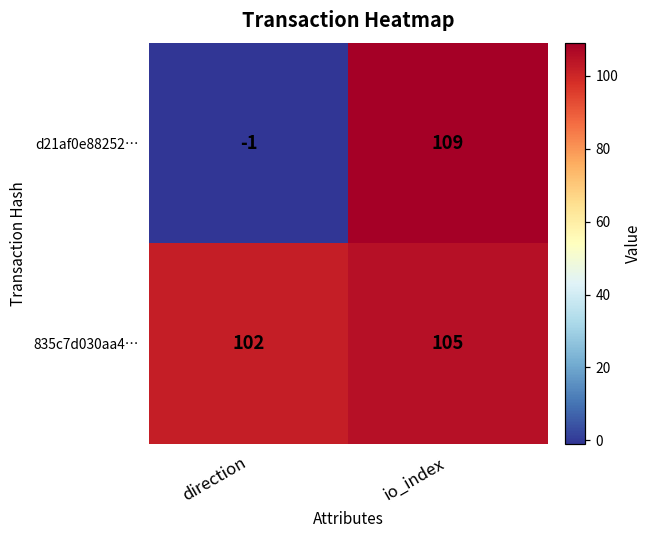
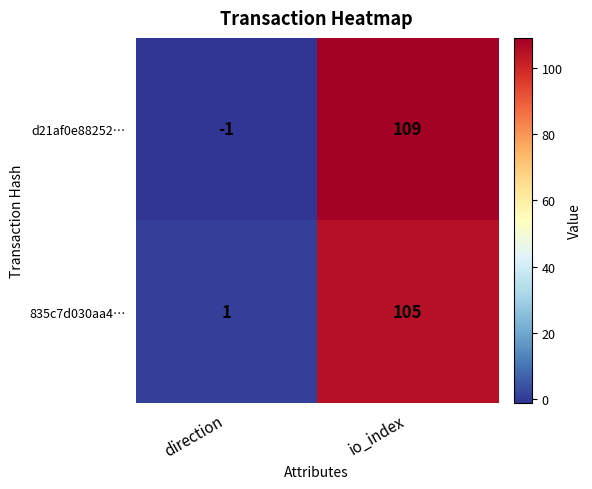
  {
    "d21af0e88252…": {
      "direction": -1,
      "io_index": 109
    },
    "835c7d030aa4…": {
-     "direction": 102,
+     "direction": 1,
      "io_index": 105
    }
  }
